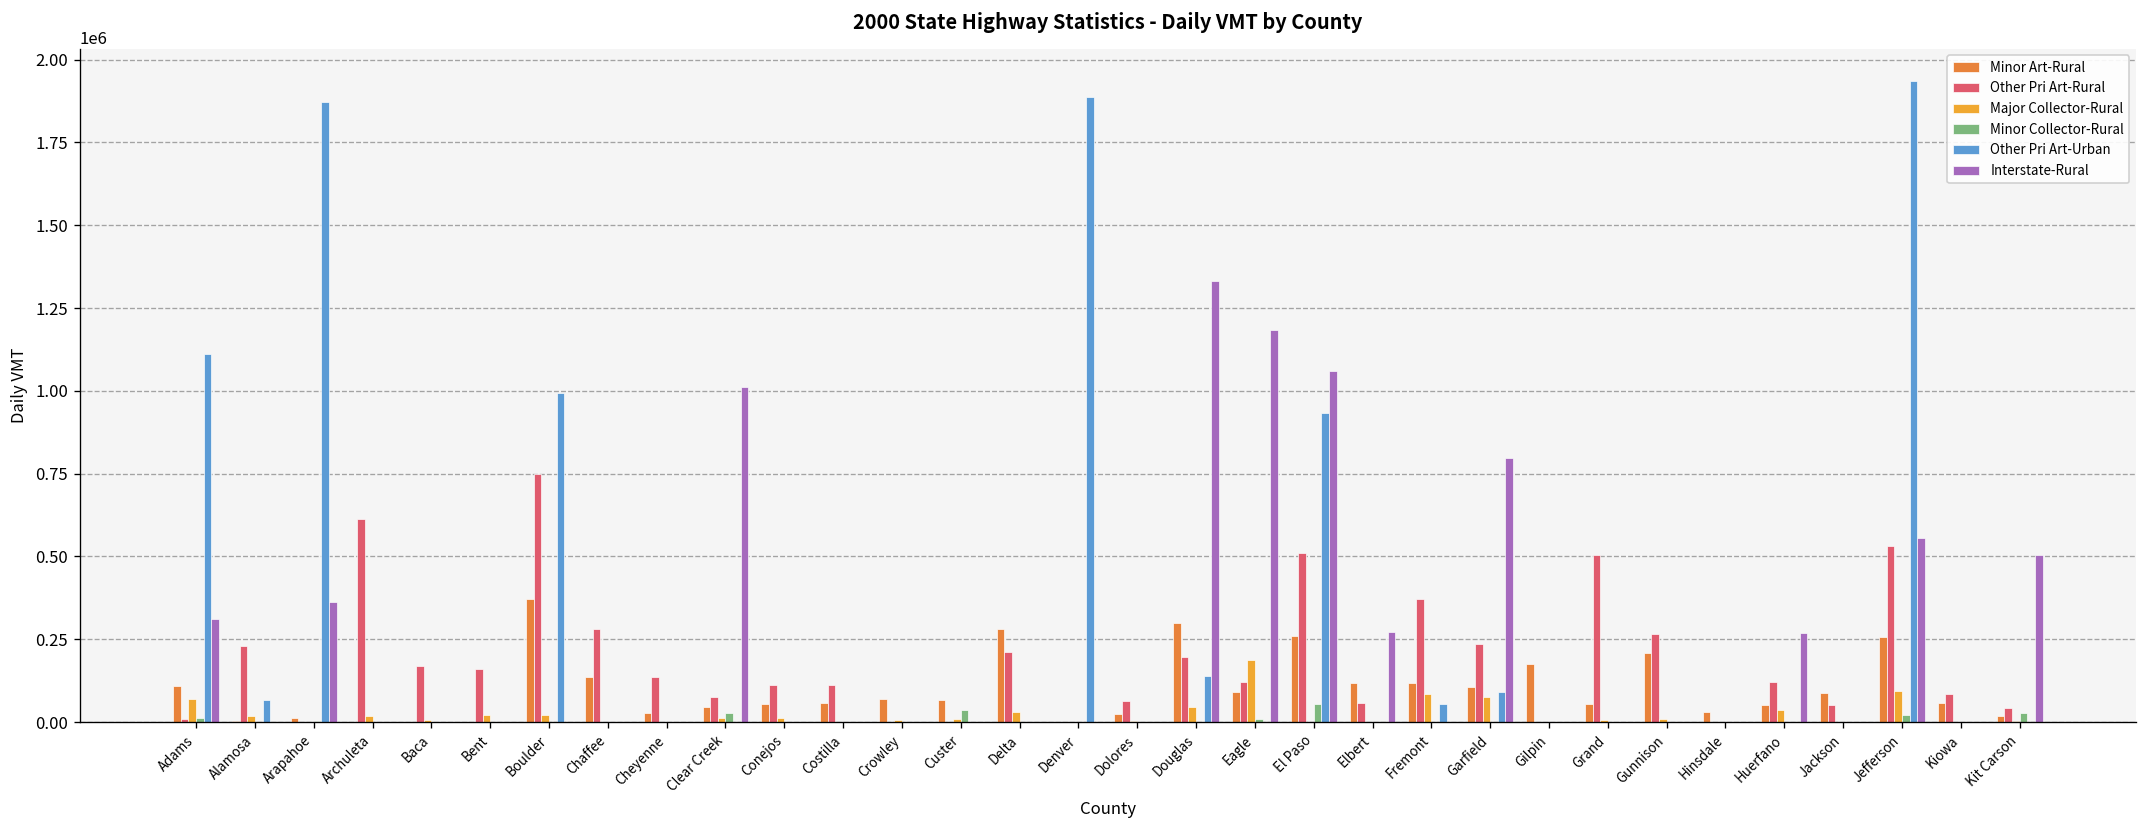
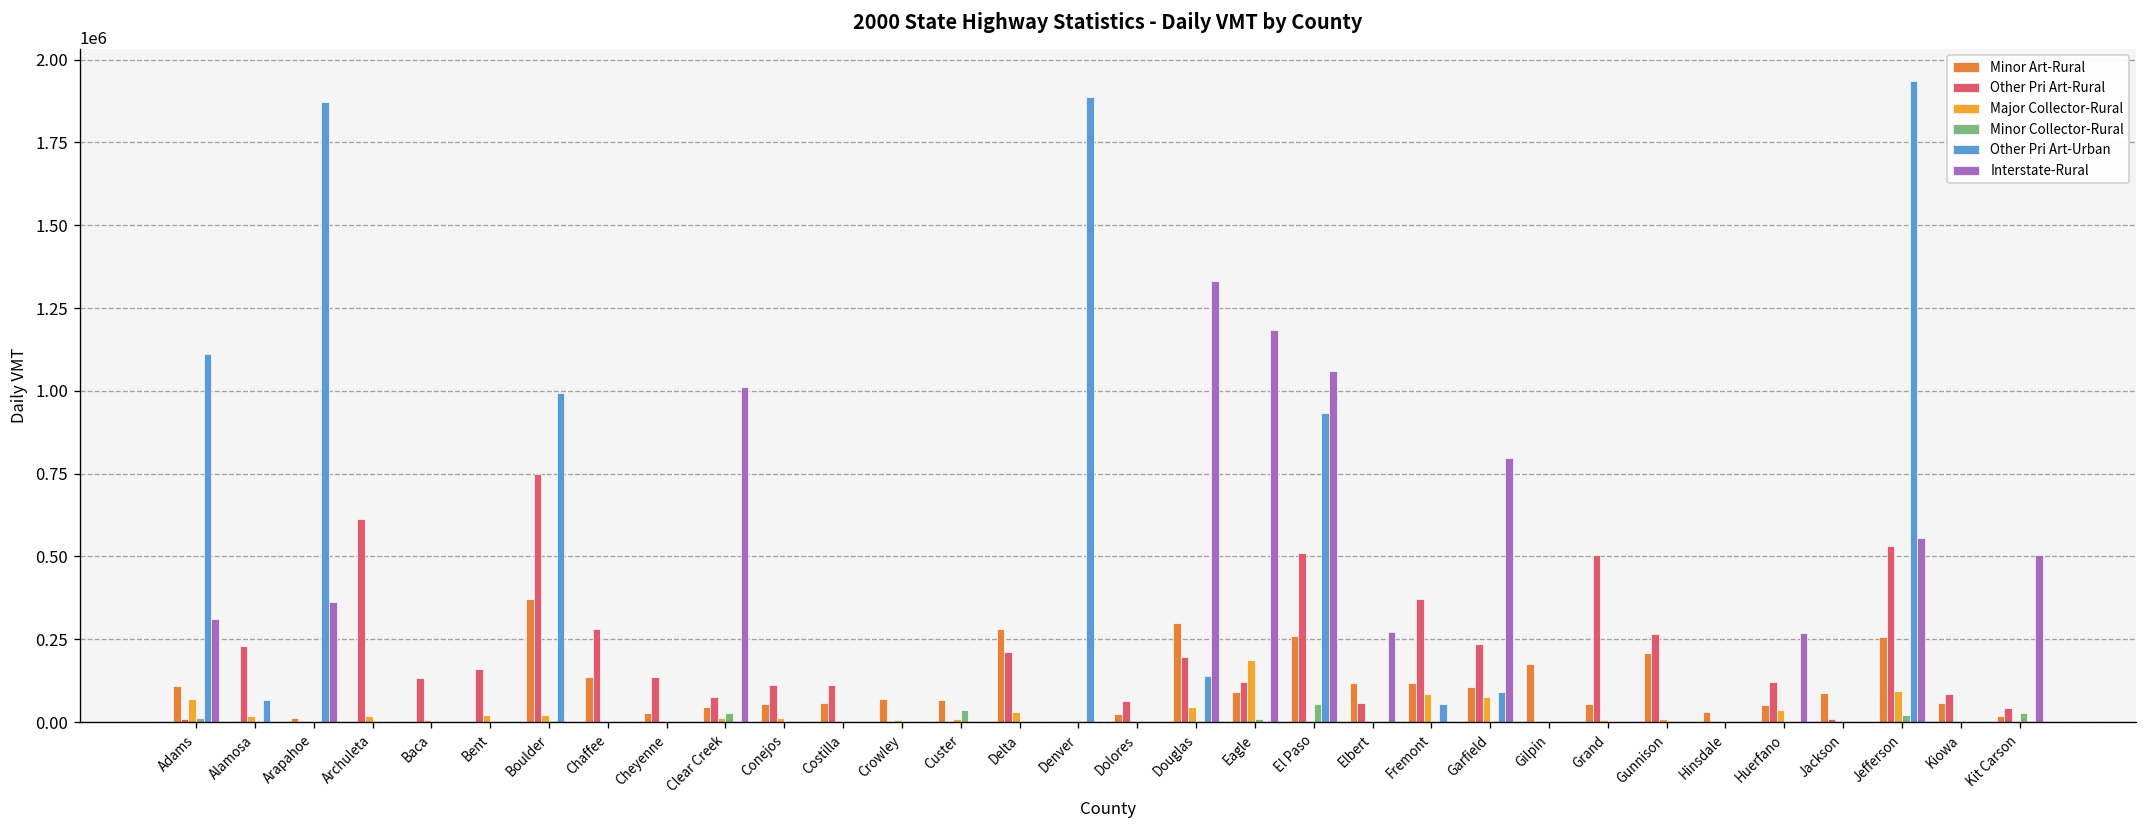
  {
    "Other Pri Art-Rural": {
      "Alamosa": 230000,
      "Arapahoe": 0,
      "Archuleta": 610000,
-     "Baca": 170000,
+     "Baca": 130000,
      "Bent": 160000,
      "Boulder": 750000,
      "Chaffee": 280000,
      "Cheyenne": 140000,
      "Clear Creek": 80000,
      "Conejos": 110000,
      "Costilla": 110000,
      "Crowley": 0,
      "Custer": 0,
      "Delta": 210000,
      "Denver": 0,
      "Dolores": 60000,
      "Douglas": 200000,
      "Eagle": 120000,
      "El Paso": 510000,
      "Elbert": 60000,
      "Fremont": 370000,
      "Garfield": 240000,
      "Gilpin": 0,
      "Grand": 500000,
      "Gunnison": 270000,
      "Hinsdale": 0,
      "Huerfano": 120000,
-     "Jackson": 50000,
+     "Jackson": 10000,
      "Jefferson": 530000,
      "Kiowa": 80000,
      "Kit Carson": 40000
    },
    "Minor Collector-Rural": {
      "Adams": 10000,
      "Alamosa": 0,
      "Archuleta": 0,
      "Bent": 0,
      "Chaffee": 0,
      "Cheyenne": 0,
      "Clear Creek": 30000,
      "Costilla": 0,
      "Crowley": 0,
      "Custer": 40000,
      "Delta": 0,
      "Denver": 0,
      "Dolores": 0,
      "Douglas": 0,
      "Eagle": 10000,
      "El Paso": 50000,
      "Fremont": 0,
      "Garfield": 0,
      "Gilpin": 0,
      "Grand": 0,
      "Gunnison": 0,
      "Hinsdale": 0,
      "Huerfano": 0,
      "Jackson": 0,
      "Jefferson": 20000,
      "Kiowa": 0,
      "Kit Carson": 30000
    },
    "Other Pri Art-Urban": {
      "Adams": 1110000,
      "Alamosa": 70000,
      "Arapahoe": 1870000,
      "Archuleta": 0,
      "Baca": 0,
      "Bent": 0,
      "Boulder": 990000,
      "Chaffee": 0,
      "Cheyenne": 0,
      "Clear Creek": 0,
      "Conejos": 0,
      "Costilla": 0,
      "Crowley": 0,
      "Custer": 0,
      "Delta": 0,
      "Denver": 1890000,
      "Dolores": 0,
      "Douglas": 140000,
      "Eagle": 0,
      "El Paso": 930000,
      "Elbert": 0,
      "Fremont": 50000,
      "Garfield": 90000,
      "Gilpin": 0,
      "Grand": 0,
      "Gunnison": 0,
      "Hinsdale": 0,
      "Huerfano": 0,
      "Jackson": 0,
      "Jefferson": 1940000,
      "Kiowa": 0,
      "Kit Carson": 0
    },
    "Interstate-Rural": {
      "Adams": 310000,
      "Alamosa": 0,
      "Arapahoe": 360000,
      "Archuleta": 0,
      "Baca": 0,
      "Bent": 0,
      "Boulder": 0,
      "Chaffee": 0,
      "Cheyenne": 0,
      "Clear Creek": 1010000,
      "Conejos": 0,
      "Costilla": 0,
      "Crowley": 0,
      "Custer": 0,
      "Delta": 0,
      "Denver": 0,
      "Dolores": 0,
      "Douglas": 1330000,
      "Eagle": 1180000,
      "El Paso": 1060000,
      "Elbert": 270000,
      "Fremont": 0,
      "Garfield": 800000,
      "Gilpin": 0,
      "Grand": 0,
      "Gunnison": 0,
      "Hinsdale": 0,
      "Huerfano": 270000,
      "Jackson": 0,
      "Jefferson": 550000,
      "Kiowa": 0,
      "Kit Carson": 510000
    }
  }
